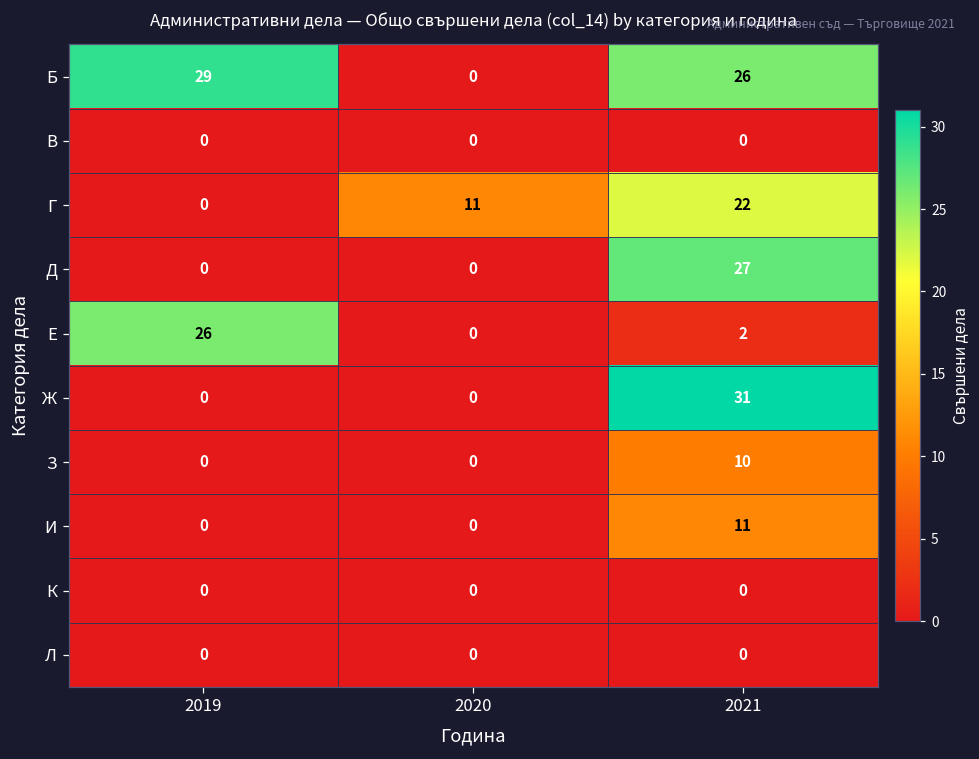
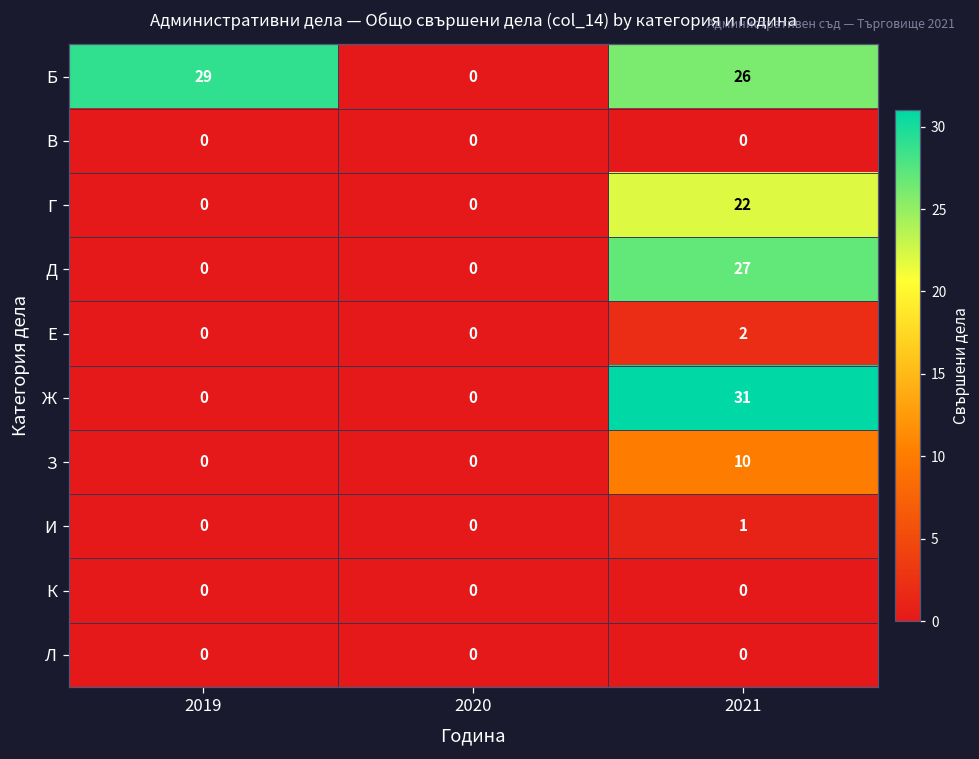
  {
    "Б": {
      "2019": 29,
      "2020": 0,
      "2021": 26
    },
    "В": {
      "2019": 0,
      "2020": 0,
      "2021": 0
    },
    "Г": {
      "2019": 0,
-     "2020": 11,
+     "2020": 0,
      "2021": 22
    },
    "Д": {
      "2019": 0,
      "2020": 0,
      "2021": 27
    },
    "Е": {
-     "2019": 26,
+     "2019": 0,
      "2020": 0,
      "2021": 2
    },
    "Ж": {
      "2019": 0,
      "2020": 0,
      "2021": 31
    },
    "З": {
      "2019": 0,
      "2020": 0,
      "2021": 10
    },
    "И": {
      "2019": 0,
      "2020": 0,
-     "2021": 11
+     "2021": 1
    },
    "К": {
      "2019": 0,
      "2020": 0,
      "2021": 0
    },
    "Л": {
      "2019": 0,
      "2020": 0,
      "2021": 0
    }
  }
